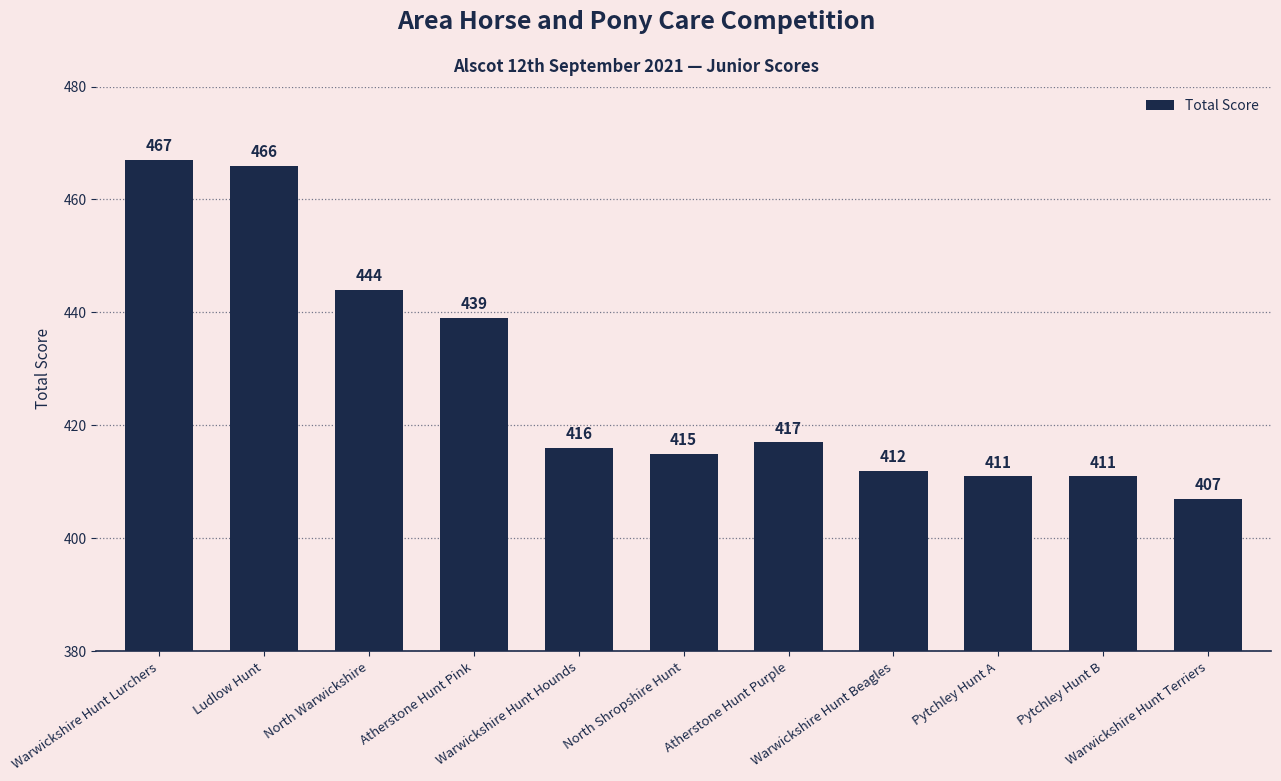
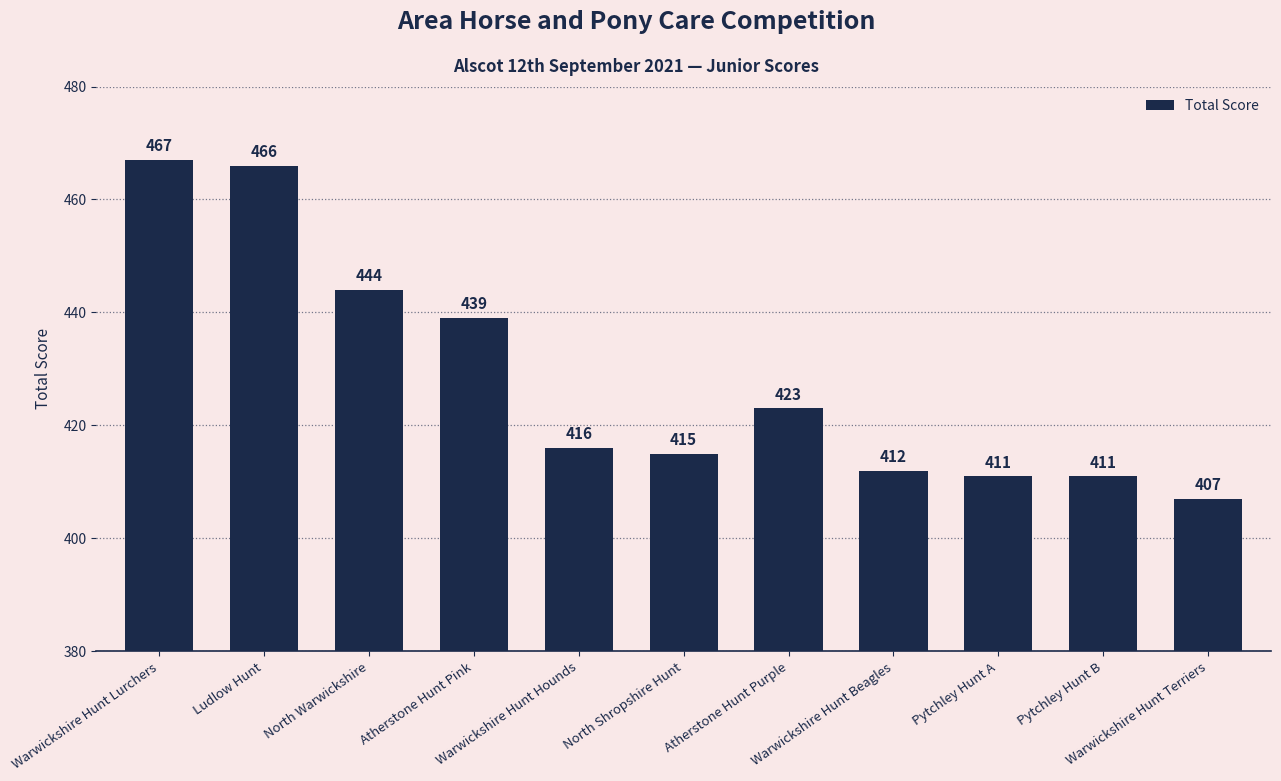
  {
    "Warwickshire Hunt Lurchers": 467,
    "Ludlow Hunt": 466,
    "North Warwickshire": 444,
    "Atherstone Hunt Pink": 439,
    "Warwickshire Hunt Hounds": 416,
    "North Shropshire Hunt": 415,
-   "Atherstone Hunt Purple": 417,
+   "Atherstone Hunt Purple": 423,
    "Warwickshire Hunt Beagles": 412,
    "Pytchley Hunt A": 411,
    "Pytchley Hunt B": 411,
    "Warwickshire Hunt Terriers": 407
  }
